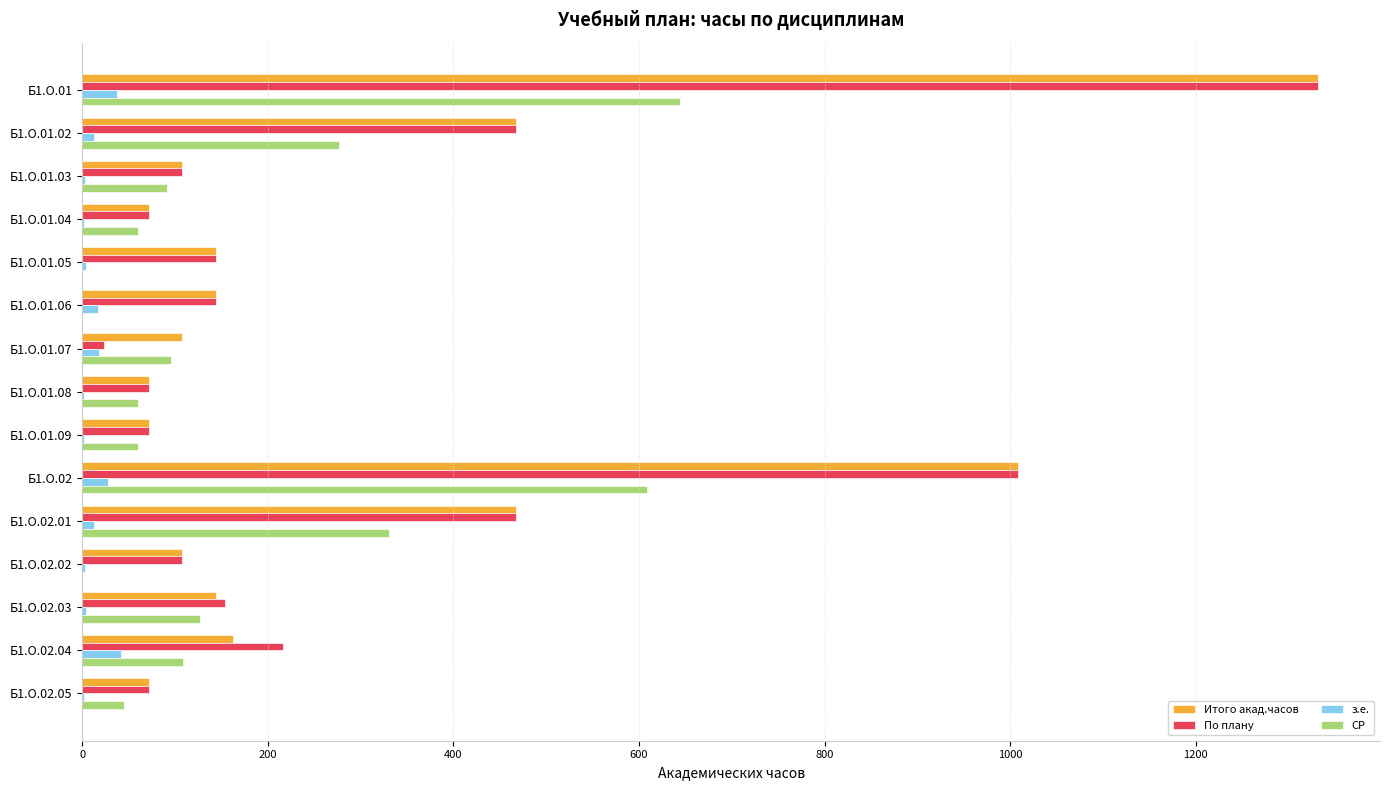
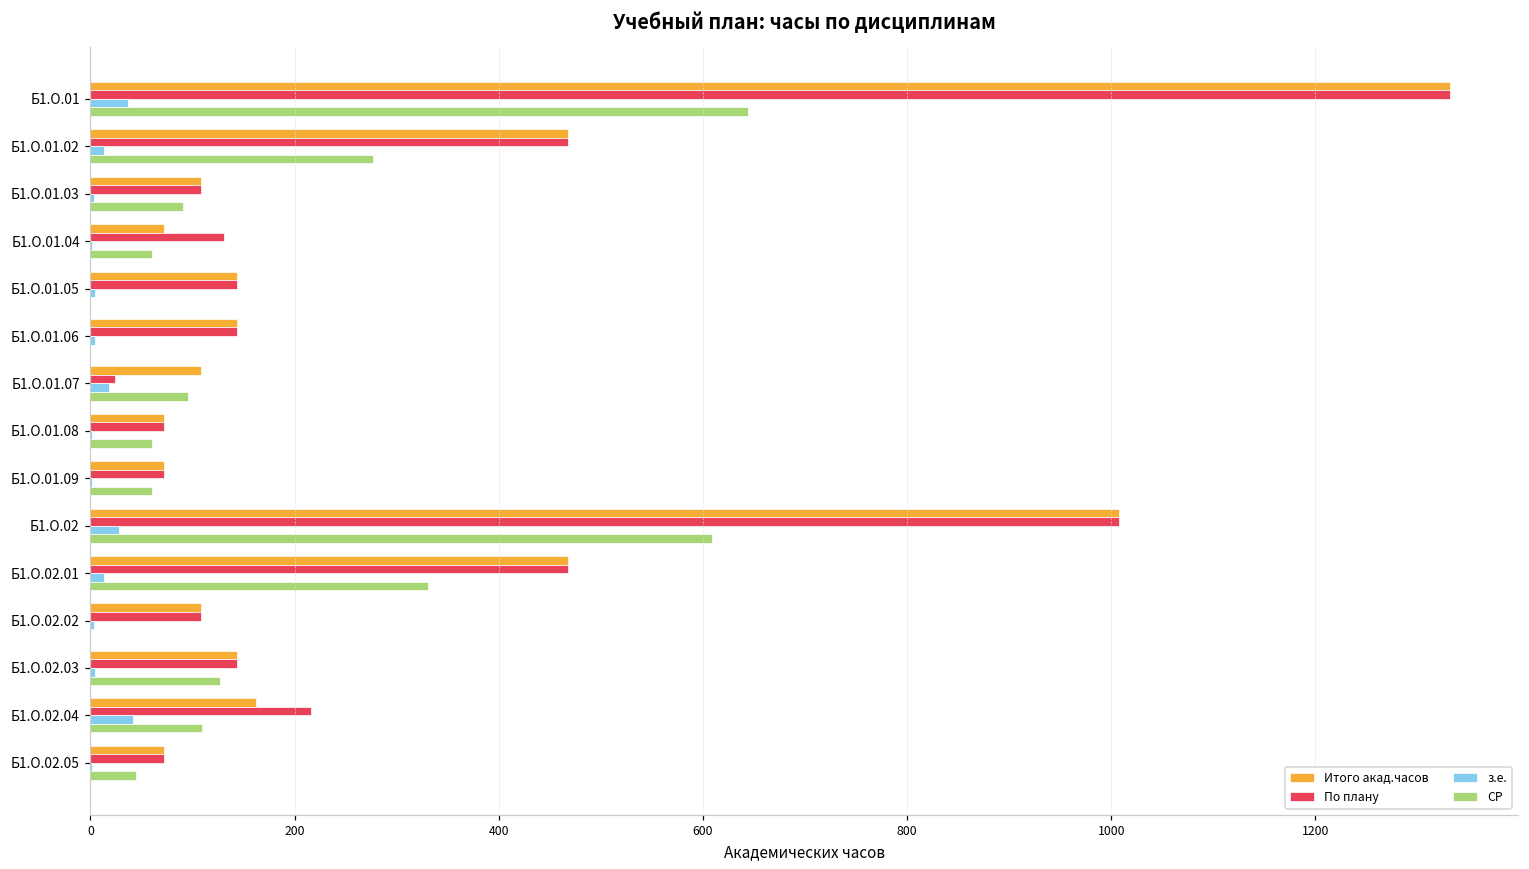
  {
    "Итого акад.часов": {
      "Б1.О.01": 1330,
      "Б1.О.01.02": 470,
      "Б1.О.01.03": 110,
      "Б1.О.01.04": 70,
      "Б1.О.01.05": 140,
      "Б1.О.01.06": 140,
      "Б1.О.01.07": 110,
      "Б1.О.01.08": 70,
      "Б1.О.01.09": 70,
      "Б1.О.02": 1010,
      "Б1.О.02.01": 470,
      "Б1.О.02.02": 110,
      "Б1.О.02.03": 140,
      "Б1.О.02.04": 160,
      "Б1.О.02.05": 70
    },
    "По плану": {
      "Б1.О.01": 1330,
      "Б1.О.01.02": 470,
      "Б1.О.01.03": 110,
-     "Б1.О.01.04": 70,
+     "Б1.О.01.04": 130,
      "Б1.О.01.05": 140,
      "Б1.О.01.06": 140,
      "Б1.О.01.07": 20,
      "Б1.О.01.08": 70,
      "Б1.О.01.09": 70,
      "Б1.О.02": 1010,
      "Б1.О.02.01": 470,
      "Б1.О.02.02": 110,
-     "Б1.О.02.03": 150,
+     "Б1.О.02.03": 140,
      "Б1.О.02.04": 220,
      "Б1.О.02.05": 70
    },
    "з.е.": {
      "Б1.О.01": 40,
      "Б1.О.01.02": 10,
      "Б1.О.01.03": 0,
      "Б1.О.01.05": 0,
-     "Б1.О.01.06": 20,
+     "Б1.О.01.06": 0,
      "Б1.О.01.07": 20,
      "Б1.О.02": 30,
      "Б1.О.02.01": 10,
      "Б1.О.02.02": 0,
      "Б1.О.02.03": 0,
      "Б1.О.02.04": 40
    },
    "СР": {
      "Б1.О.01": 640,
      "Б1.О.01.02": 280,
      "Б1.О.01.03": 90,
      "Б1.О.01.04": 60,
      "Б1.О.01.05": 0,
      "Б1.О.01.06": 0,
      "Б1.О.01.07": 100,
      "Б1.О.01.08": 60,
      "Б1.О.01.09": 60,
      "Б1.О.02": 610,
      "Б1.О.02.01": 330,
      "Б1.О.02.02": 0,
      "Б1.О.02.03": 130,
      "Б1.О.02.04": 110,
      "Б1.О.02.05": 50
    }
  }
